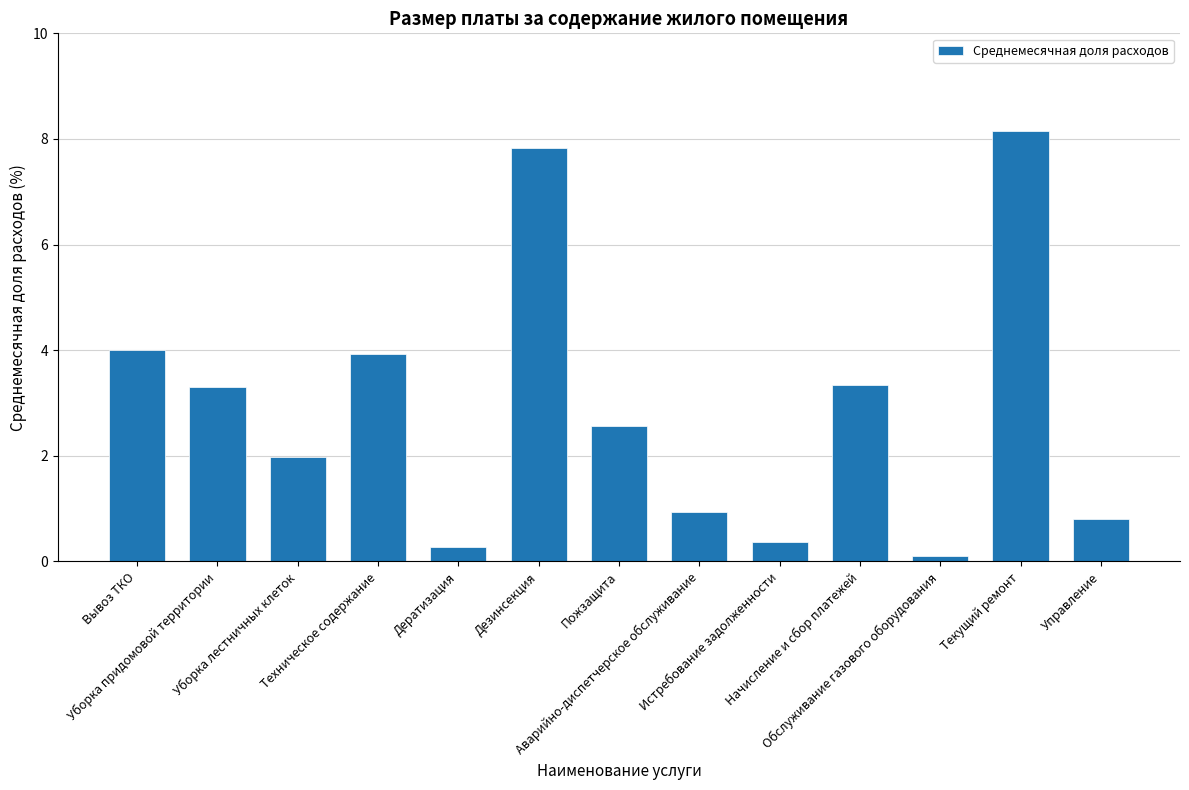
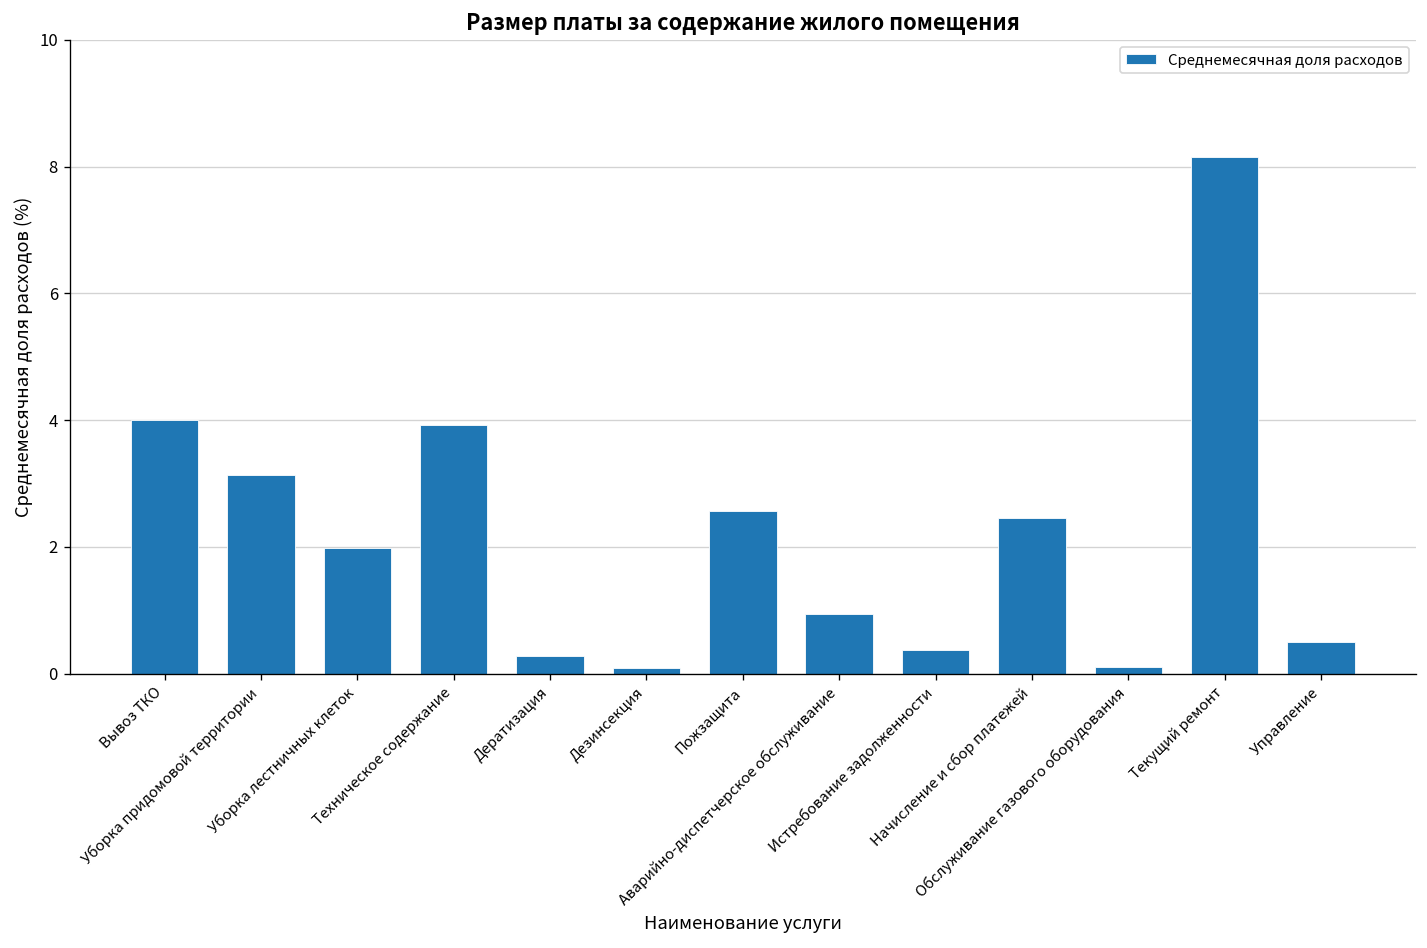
  {
    "Вывоз ТКО": 4.0,
-   "Уборка придомовой территории": 3.3,
+   "Уборка придомовой территории": 3.1,
    "Уборка лестничных клеток": 2.0,
    "Техническое содержание": 3.9,
    "Дератизация": 0.3,
-   "Дезинсекция": 7.8,
+   "Дезинсекция": 0.1,
    "Пожзащита": 2.6,
    "Аварийно-диспетчерское обслуживание": 0.9,
    "Истребование задолженности": 0.4,
-   "Начисление и сбор платежей": 3.3,
+   "Начисление и сбор платежей": 2.5,
    "Обслуживание газового оборудования": 0.1,
    "Текущий ремонт": 8.2,
-   "Управление": 0.8
+   "Управление": 0.5
  }
